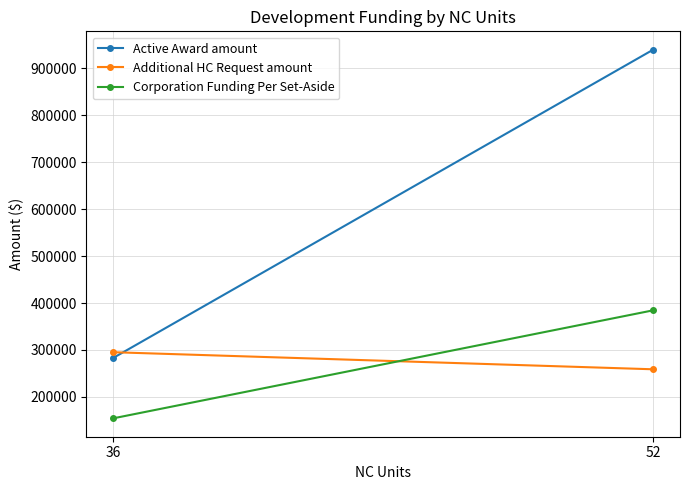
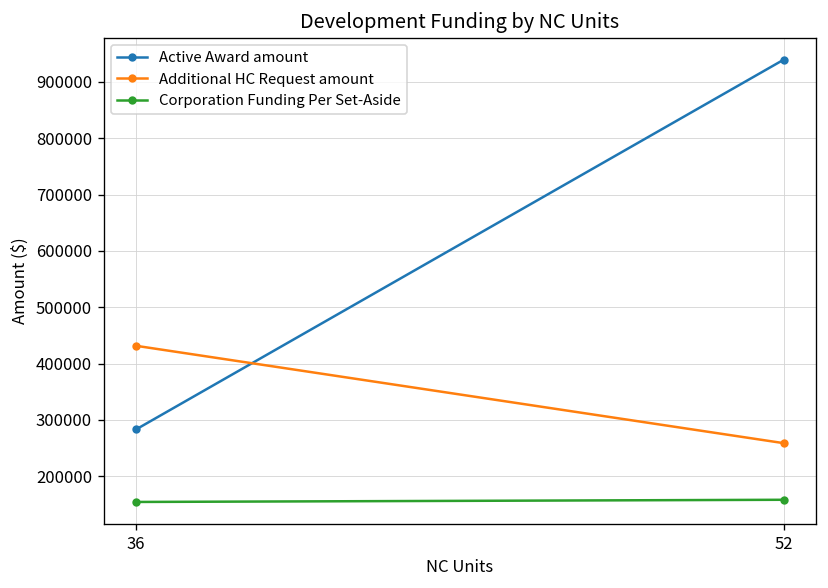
  {
    "Active Award amount": {
      "36": 280000,
      "52": 940000
    },
    "Additional HC Request amount": {
-     "36": 300000,
+     "36": 430000,
      "52": 260000
    },
    "Corporation Funding Per Set-Aside": {
      "36": 150000,
-     "52": 380000
+     "52": 160000
    }
  }
